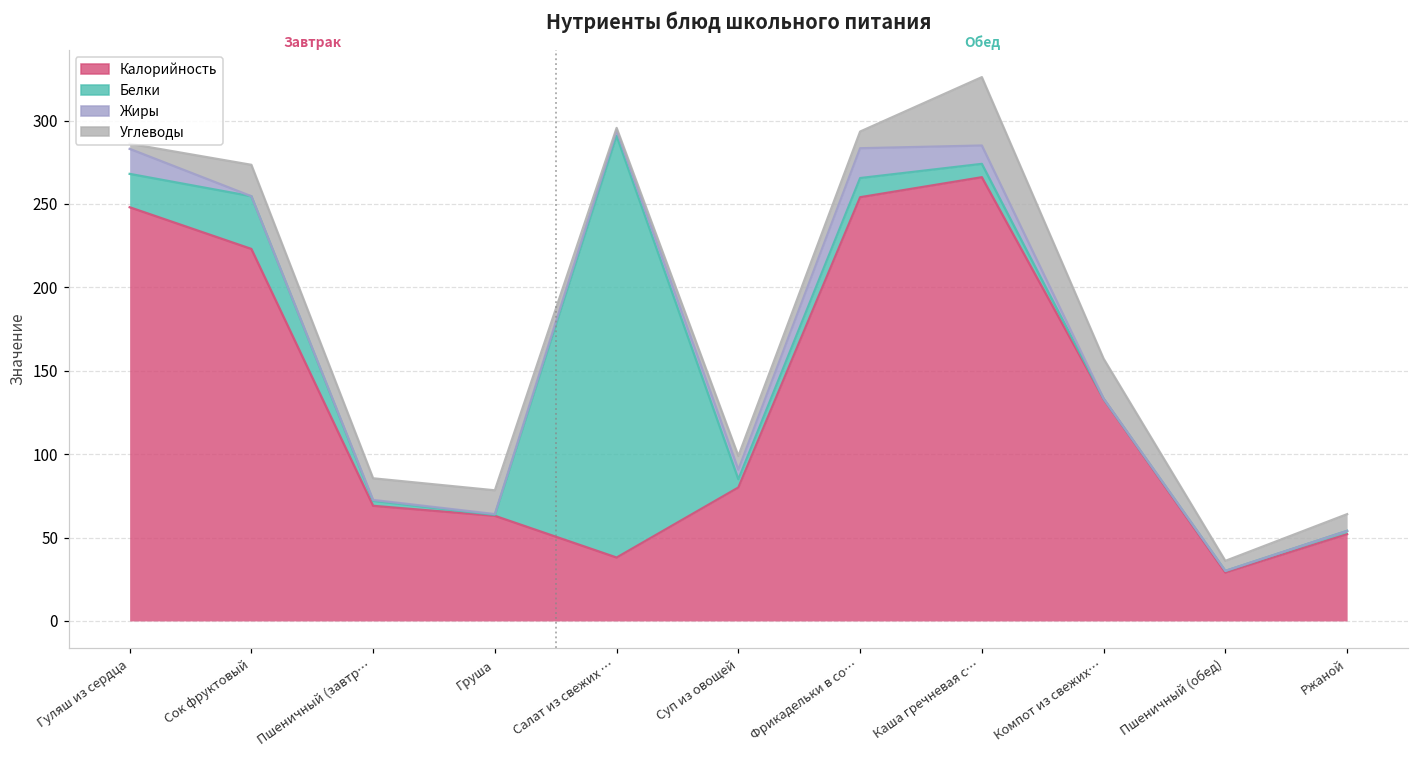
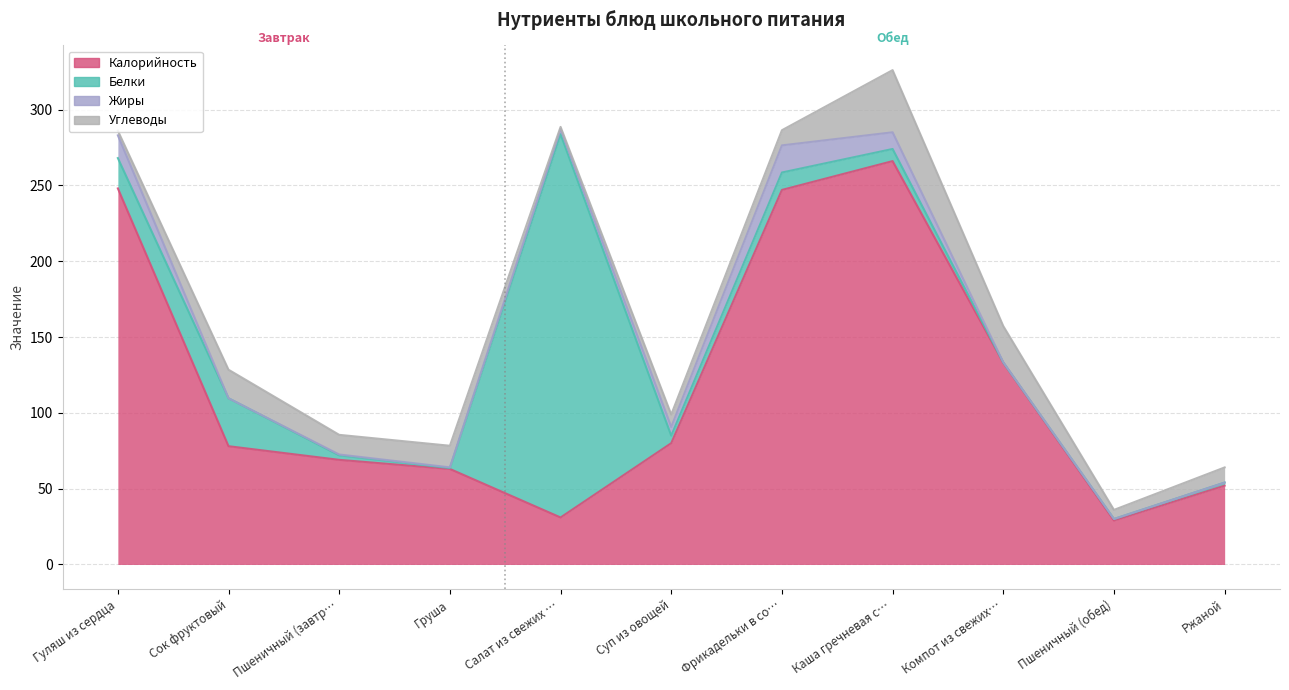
  {
    "Калорийность": {
      "Гуляш из сердца": 248,
-     "Сок фруктовый": 223,
+     "Сок фруктовый": 78,
      "Пшеничный (завтр…": 69,
-     "Салат из свежих …": 38,
+     "Салат из свежих …": 31,
      "Суп из овощей": 80,
-     "Фрикадельки в со…": 254,
+     "Фрикадельки в со…": 247,
      "Каша гречневая с…": 266,
      "Ржаной": 52
    },
    "Белки": {
      "Гуляш из сердца": 20,
      "Салат из свежих …": 253,
      "Суп из овощей": 5,
      "Фрикадельки в со…": 11,
      "Каша гречневая с…": 8
    }
  }
